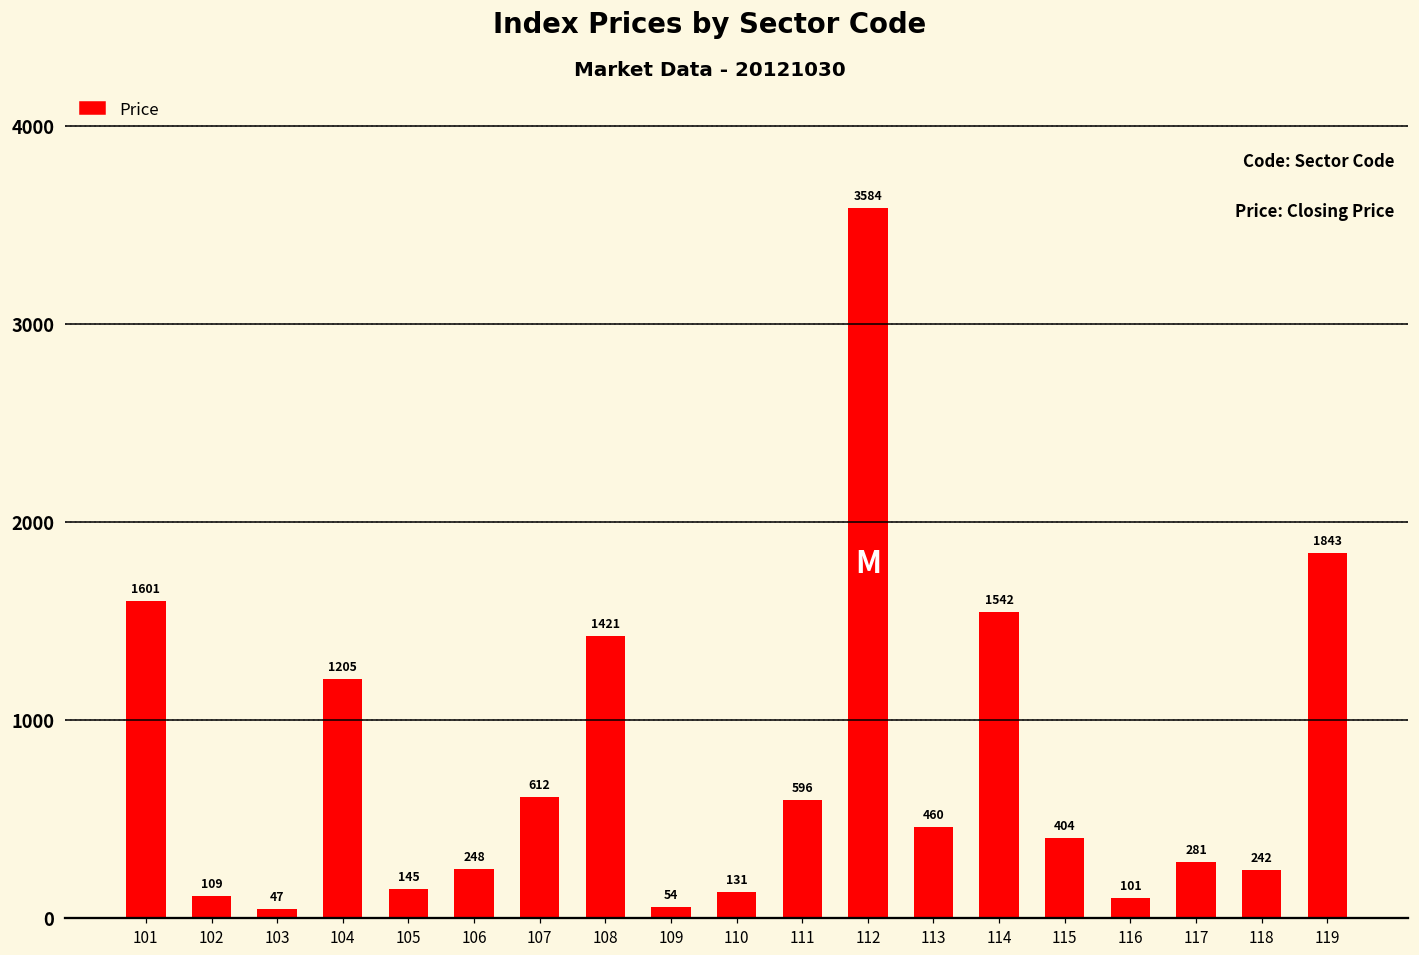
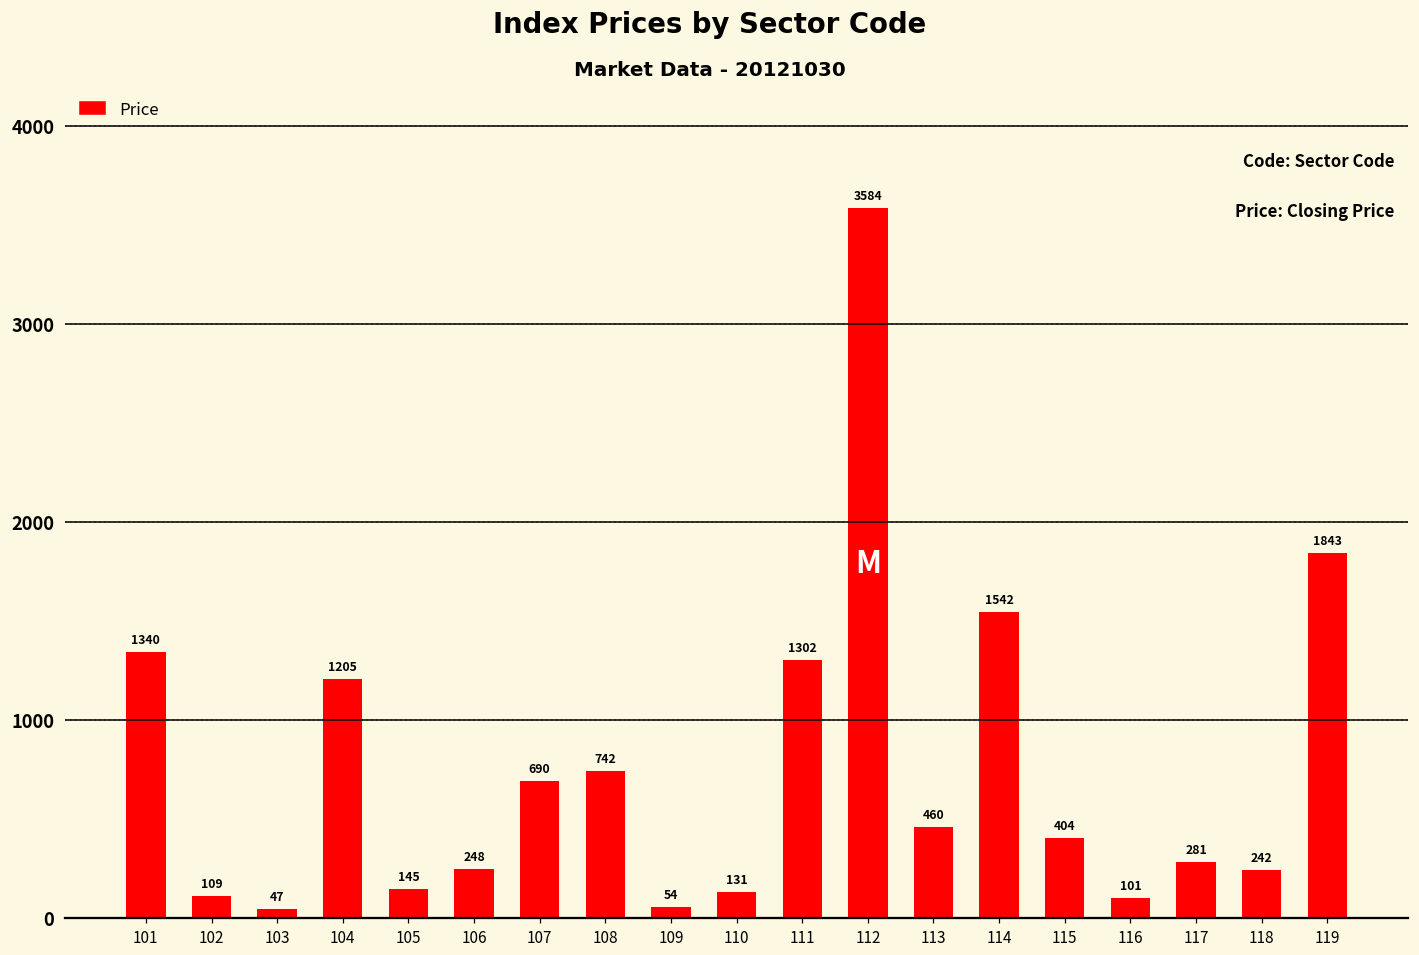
  {
-   "101": 1601,
+   "101": 1340,
    "102": 109,
    "103": 47,
    "104": 1205,
    "105": 145,
    "106": 248,
-   "107": 612,
-   "108": 1421,
+   "107": 690,
+   "108": 742,
    "109": 54,
    "110": 131,
-   "111": 596,
+   "111": 1302,
    "112": 3584,
    "113": 460,
    "114": 1542,
    "115": 404,
    "116": 101,
    "117": 281,
    "118": 242,
    "119": 1843
  }
